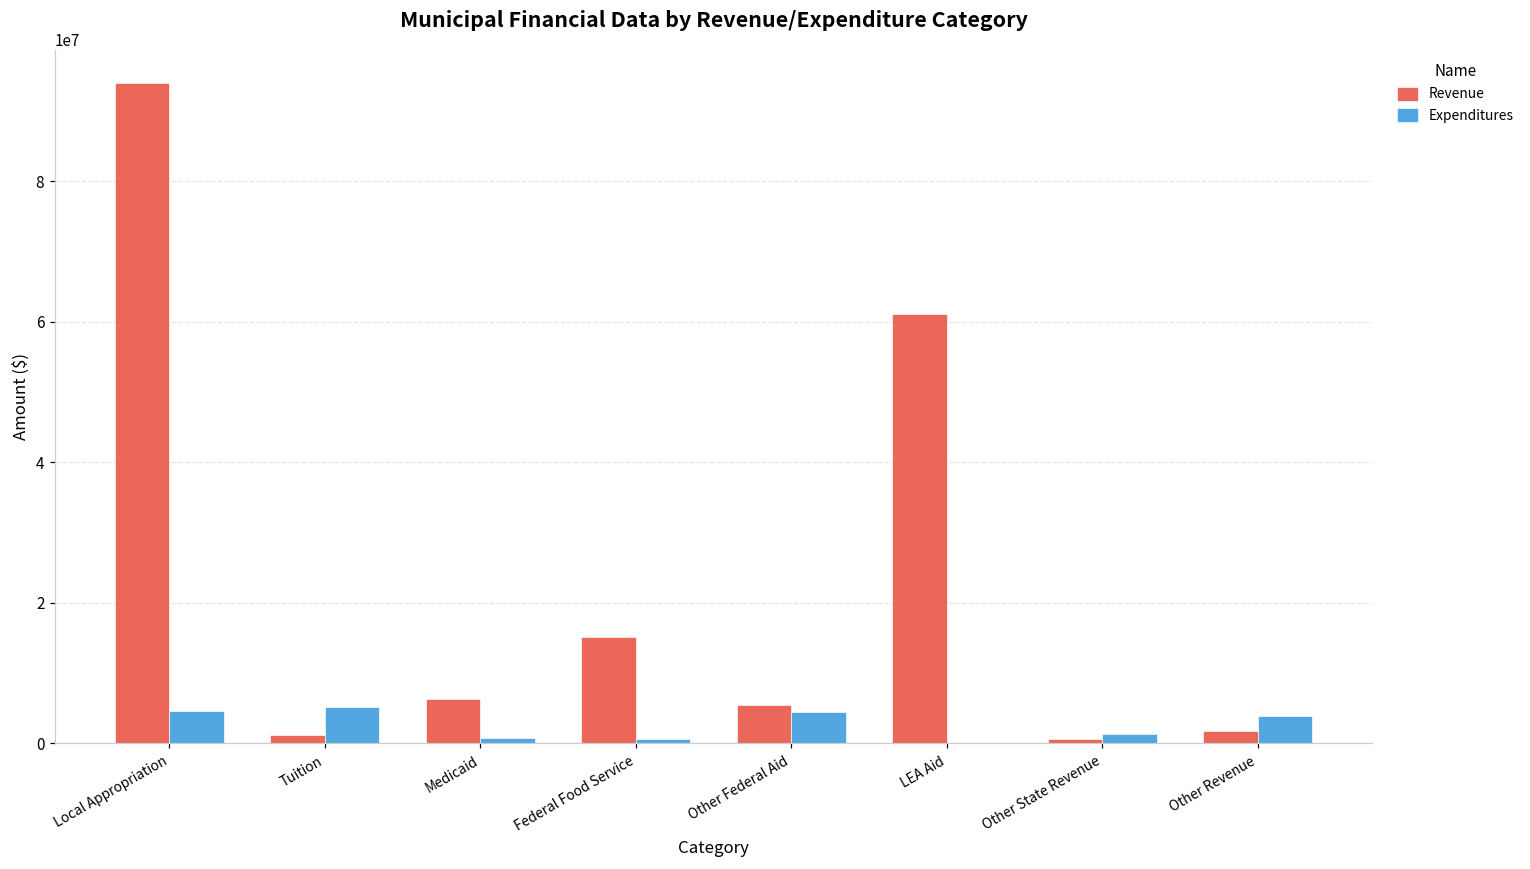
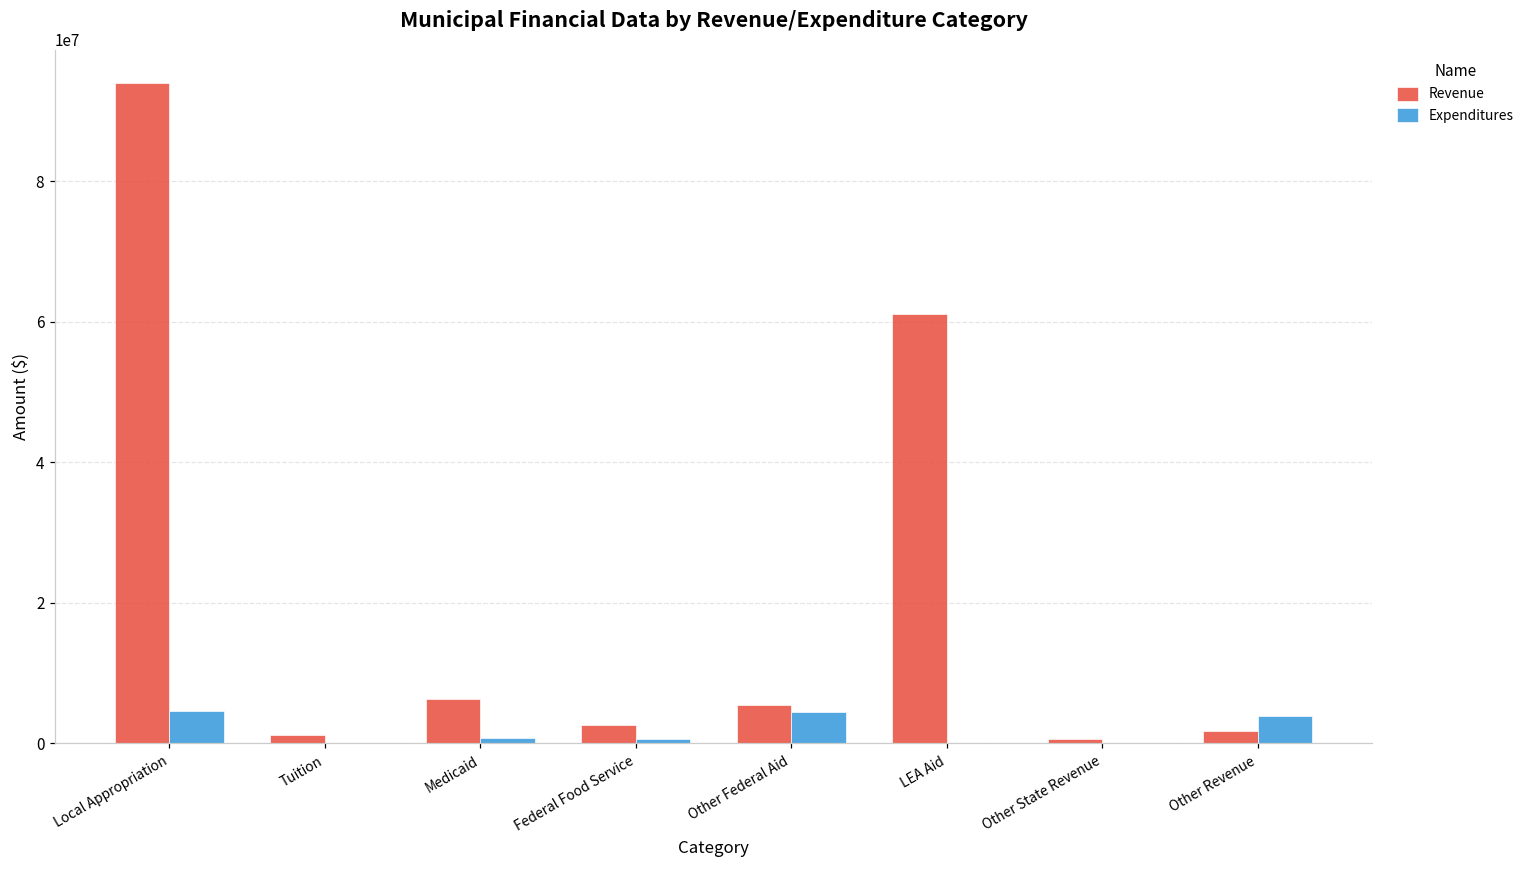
  {
    "Revenue": {
      "Local Appropriation": 94000000,
      "Tuition": 1000000,
      "Medicaid": 6000000,
-     "Federal Food Service": 15000000,
+     "Federal Food Service": 3000000,
      "Other Federal Aid": 6000000,
      "LEA Aid": 61000000,
      "Other State Revenue": 1000000,
      "Other Revenue": 2000000
    },
    "Expenditures": {
      "Local Appropriation": 5000000,
-     "Tuition": 5000000,
+     "Tuition": 0,
      "Medicaid": 1000000,
      "Federal Food Service": 1000000,
      "Other Federal Aid": 4000000,
      "LEA Aid": 0,
-     "Other State Revenue": 1000000,
+     "Other State Revenue": 0,
      "Other Revenue": 4000000
    }
  }
